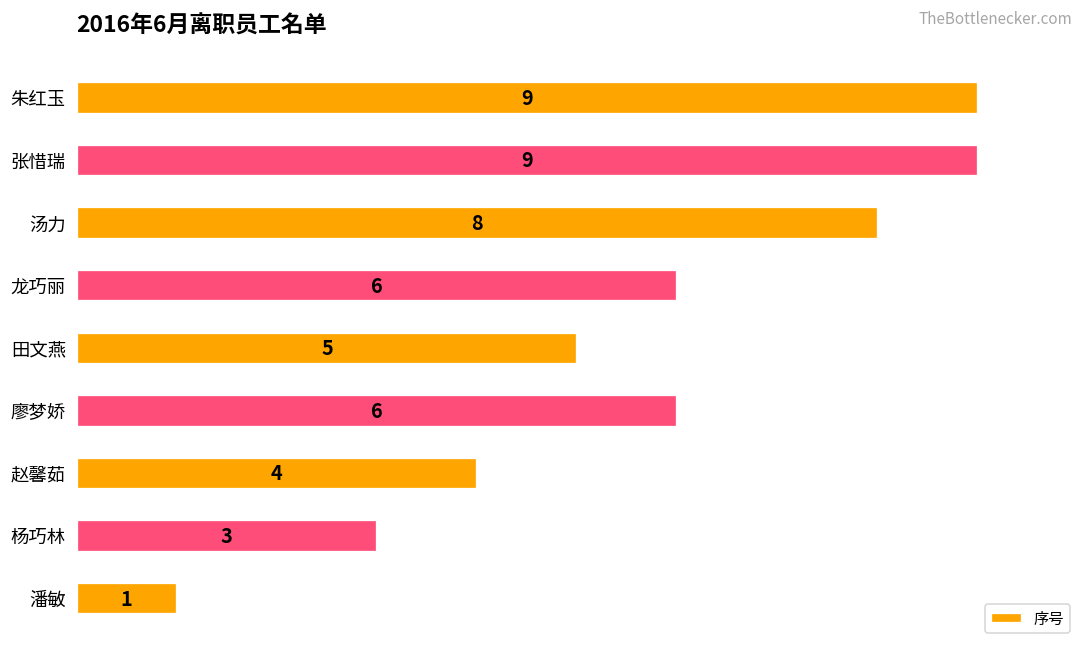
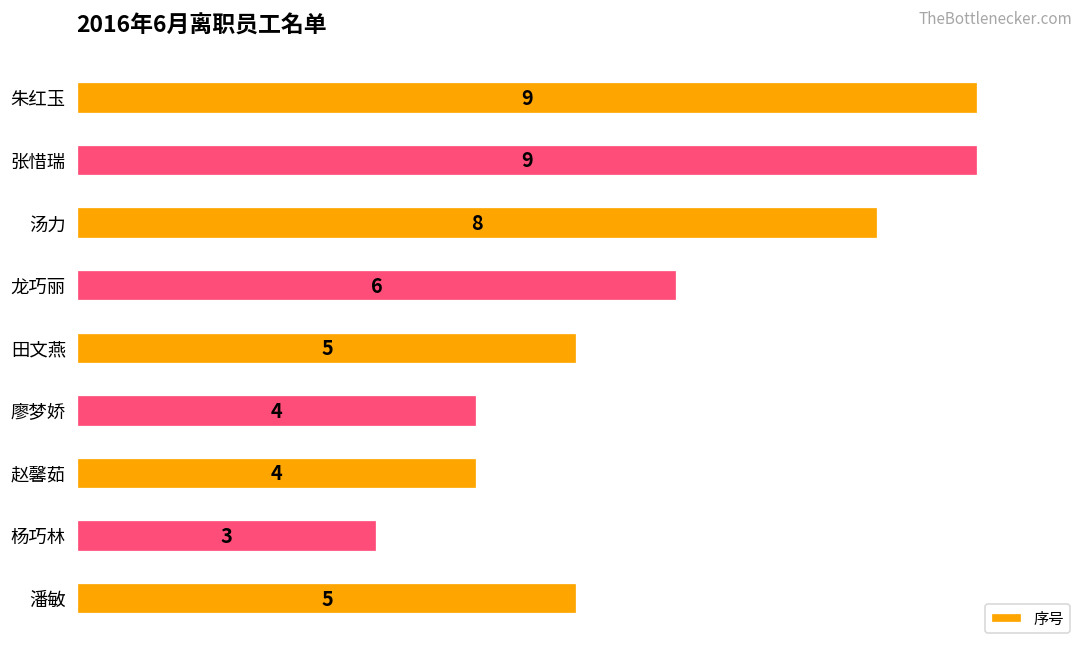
  {
    "朱红玉": 9,
    "张惜瑞": 9,
    "汤力": 8,
    "龙巧丽": 6,
    "田文燕": 5,
-   "廖梦娇": 6,
+   "廖梦娇": 4,
    "赵馨茹": 4,
    "杨巧林": 3,
-   "潘敏": 1
+   "潘敏": 5
  }
